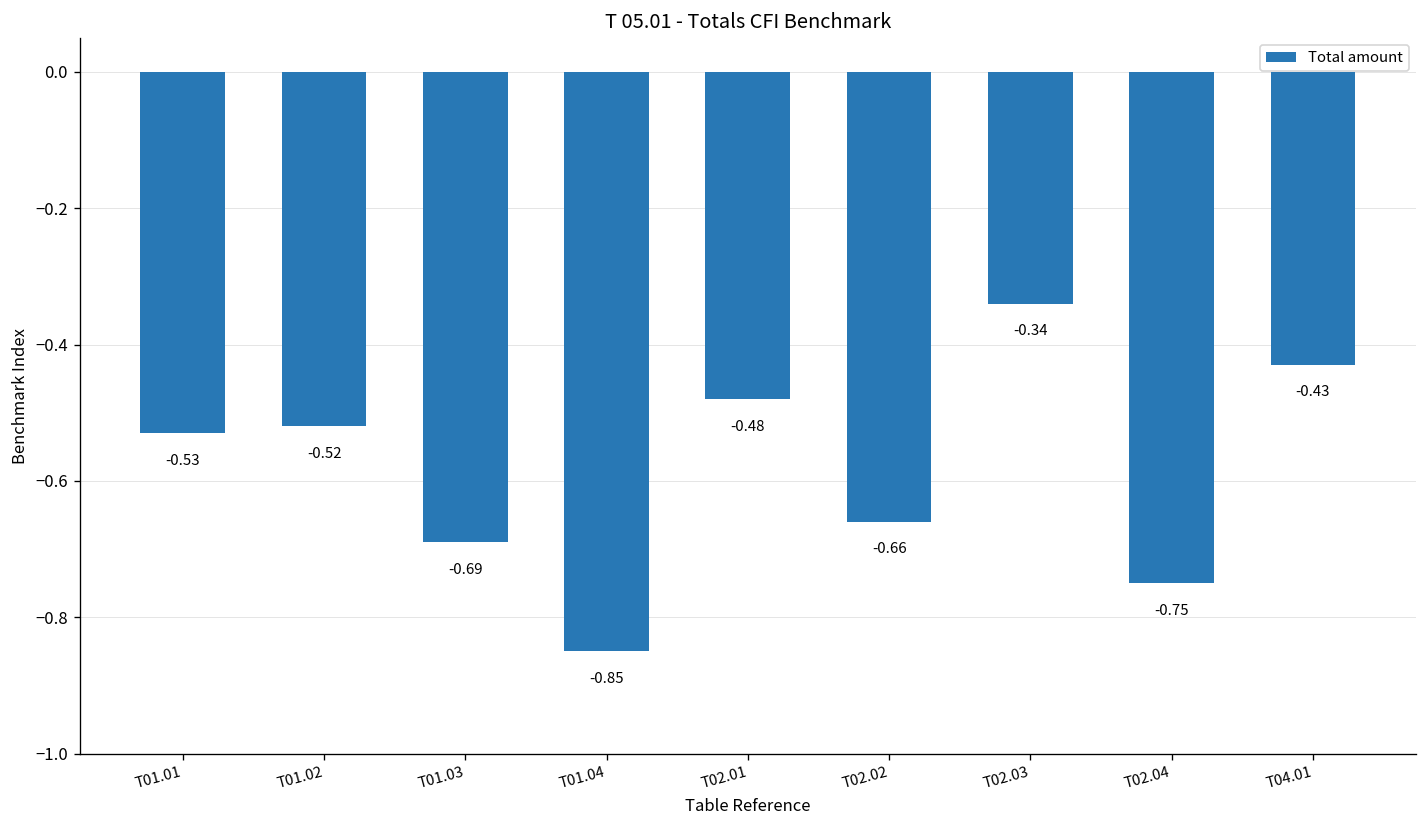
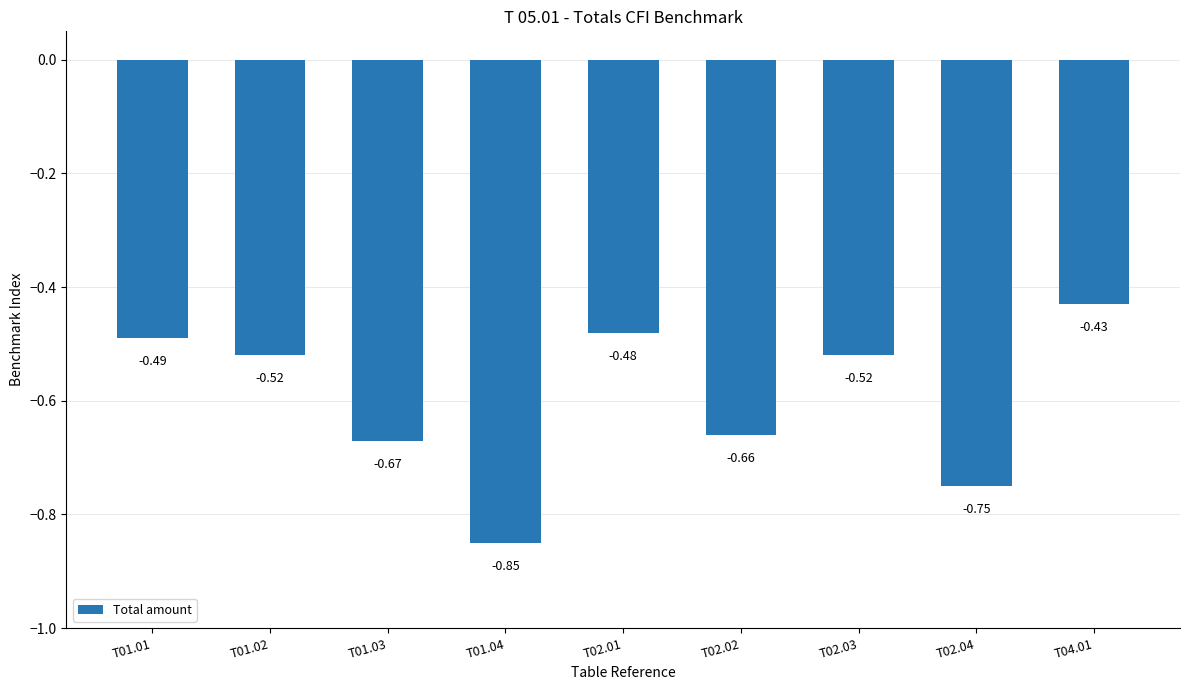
  {
-   "T01.01": -0.53,
+   "T01.01": -0.49,
    "T01.02": -0.52,
-   "T01.03": -0.69,
+   "T01.03": -0.67,
    "T01.04": -0.85,
    "T02.01": -0.48,
    "T02.02": -0.66,
-   "T02.03": -0.34,
+   "T02.03": -0.52,
    "T02.04": -0.75,
    "T04.01": -0.43
  }
